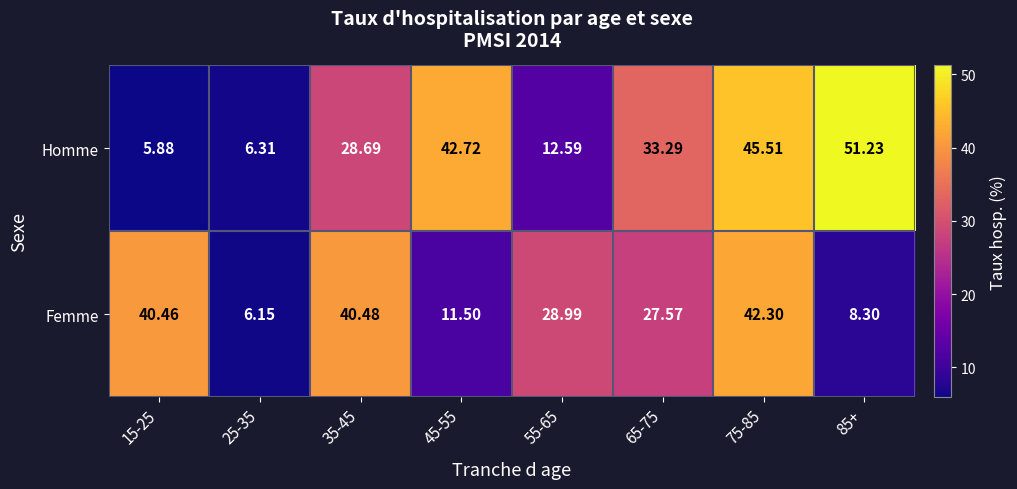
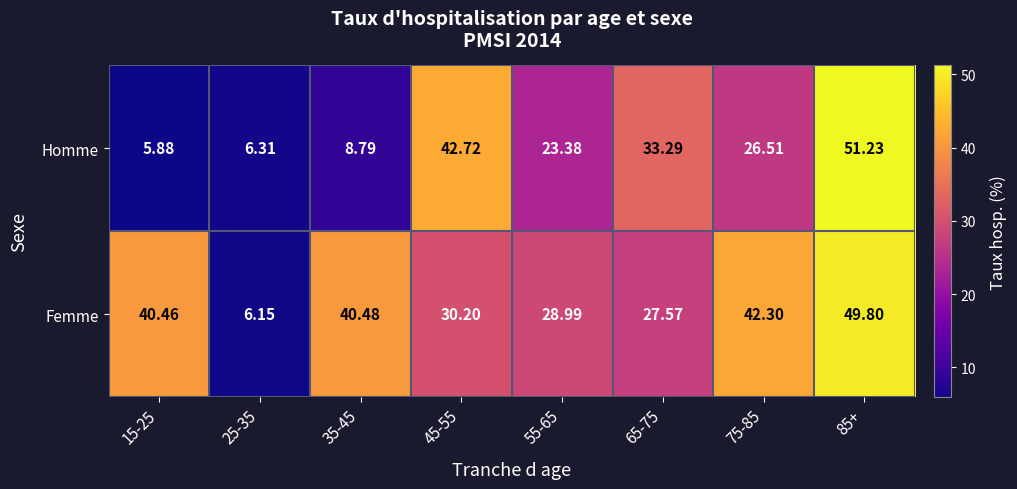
  {
    "Homme": {
      "15-25": 5.88,
      "25-35": 6.31,
-     "35-45": 28.69,
+     "35-45": 8.79,
      "45-55": 42.72,
-     "55-65": 12.59,
+     "55-65": 23.38,
      "65-75": 33.29,
-     "75-85": 45.51,
+     "75-85": 26.51,
      "85+": 51.23
    },
    "Femme": {
      "15-25": 40.46,
      "25-35": 6.15,
      "35-45": 40.48,
-     "45-55": 11.50,
+     "45-55": 30.20,
      "55-65": 28.99,
      "65-75": 27.57,
      "75-85": 42.30,
-     "85+": 8.30
+     "85+": 49.80
    }
  }
